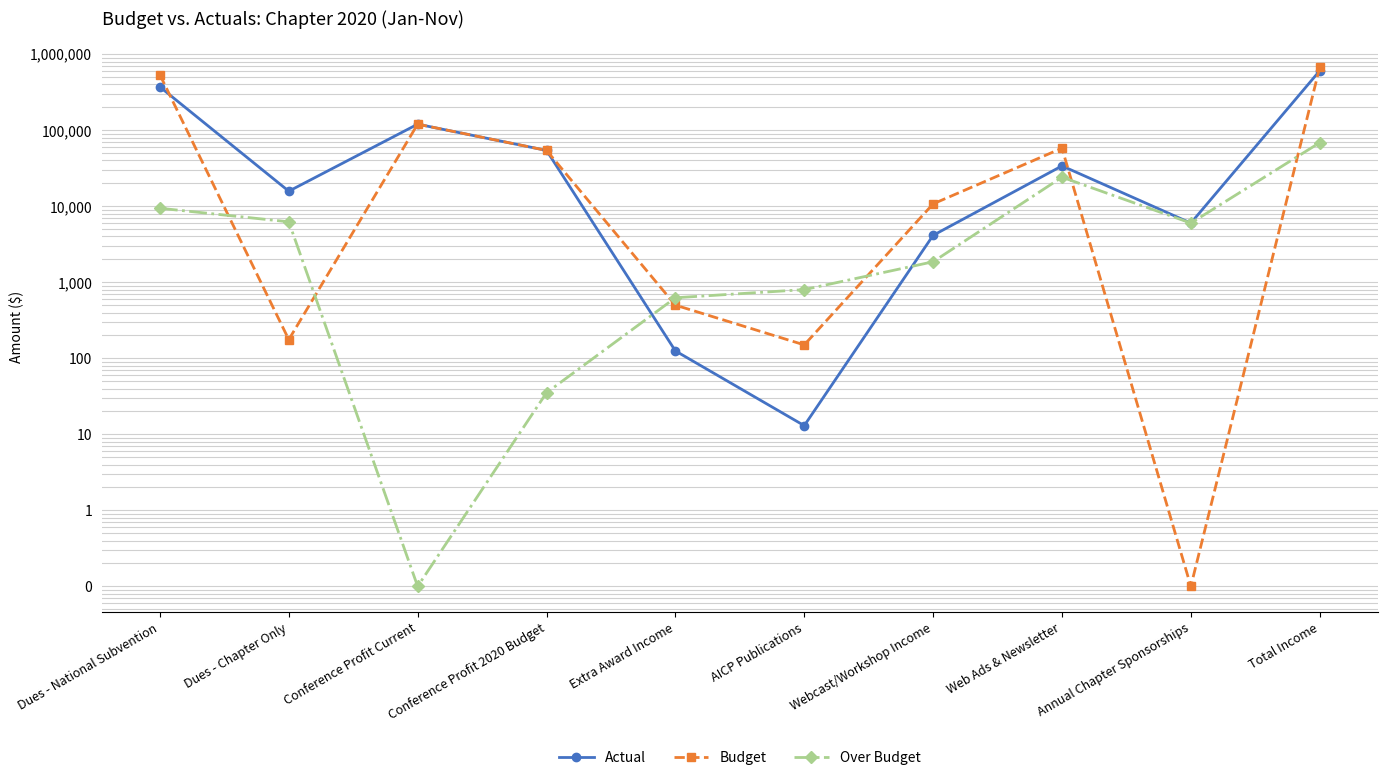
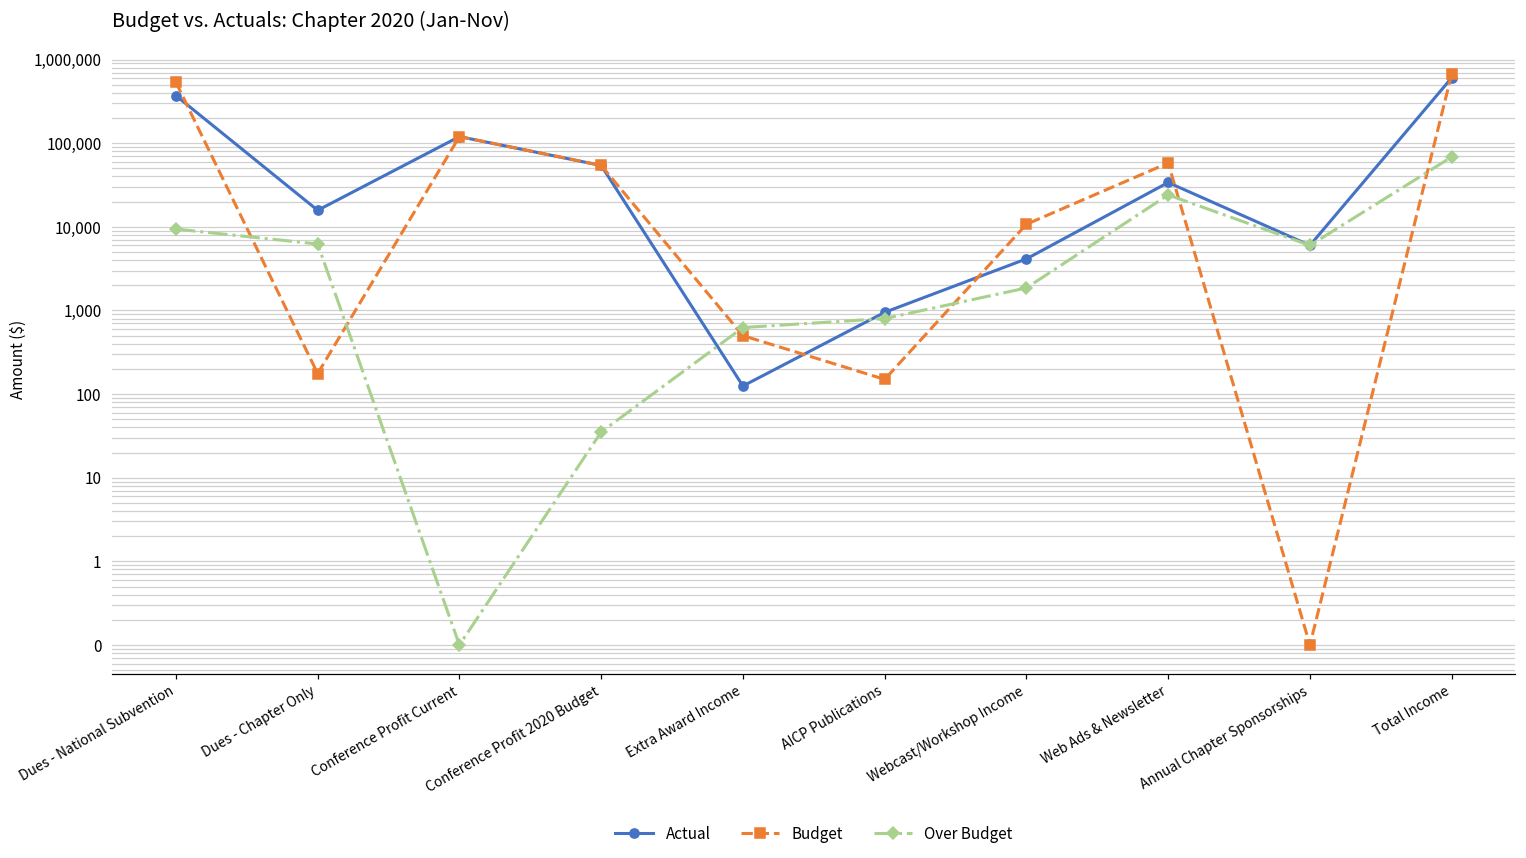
  {
    "Actual": {
      "Dues - National Subvention": "400,000",
      "Dues - Chapter Only": "16,000",
      "Extra Award Income": "130",
-     "AICP Publications": "13",
+     "AICP Publications": "1,000",
      "Webcast/Workshop Income": "4,000",
      "Web Ads & Newsletter": "30,000",
      "Total Income": "600,000"
    },
    "Budget": {
      "Dues - National Subvention": "500,000",
      "Dues - Chapter Only": "180",
      "Extra Award Income": "500",
      "AICP Publications": "150",
      "Webcast/Workshop Income": "11,000",
      "Web Ads & Newsletter": "60,000",
      "Annual Chapter Sponsorships": "0.10",
      "Total Income": "700,000"
    },
    "Over Budget": {
      "Dues - National Subvention": "9,000",
      "Dues - Chapter Only": "6,000",
      "Conference Profit Current": "0.10",
      "Conference Profit 2020 Budget": "40",
      "Extra Award Income": "600",
      "AICP Publications": "800",
      "Webcast/Workshop Income": "1,900",
      "Web Ads & Newsletter": "24,000",
      "Total Income": "70,000"
    }
  }
